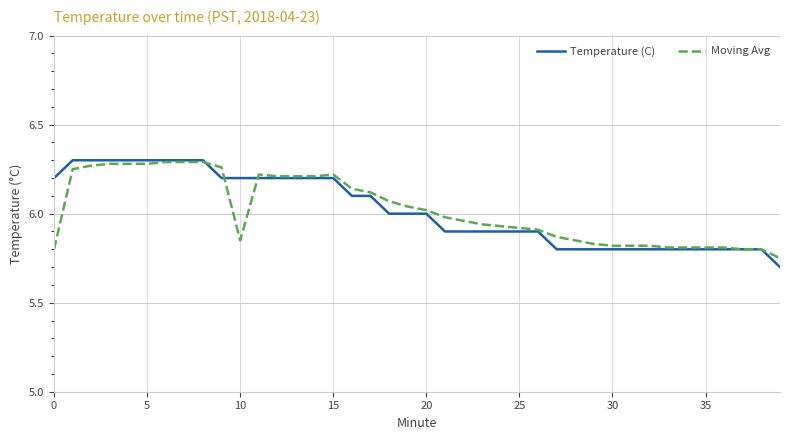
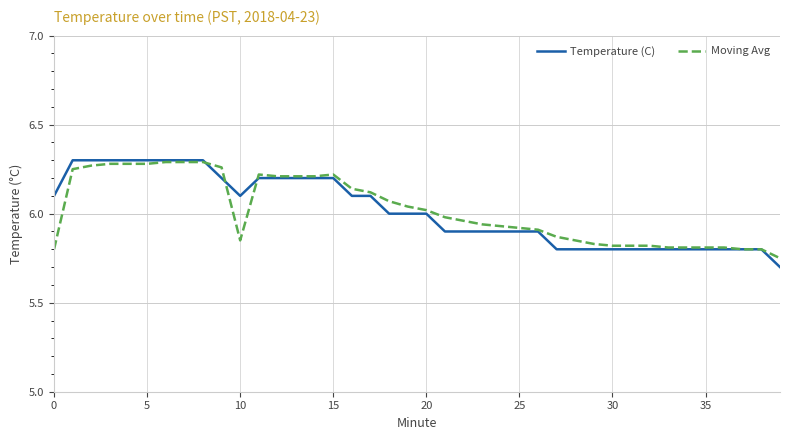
  {
    "Temperature (C)": {
-     "0": 6.2,
+     "0": 6.1,
      "5": 6.3,
-     "10": 6.2,
+     "10": 6.1,
      "15": 6.2,
      "20": 6.0,
      "25": 5.9,
      "30": 5.8
    },
    "Moving Avg": {
      "0": 5.8,
      "5": 6.28,
      "10": 5.85,
      "15": 6.22,
      "20": 6.02,
      "25": 5.92,
      "30": 5.82
    }
  }
